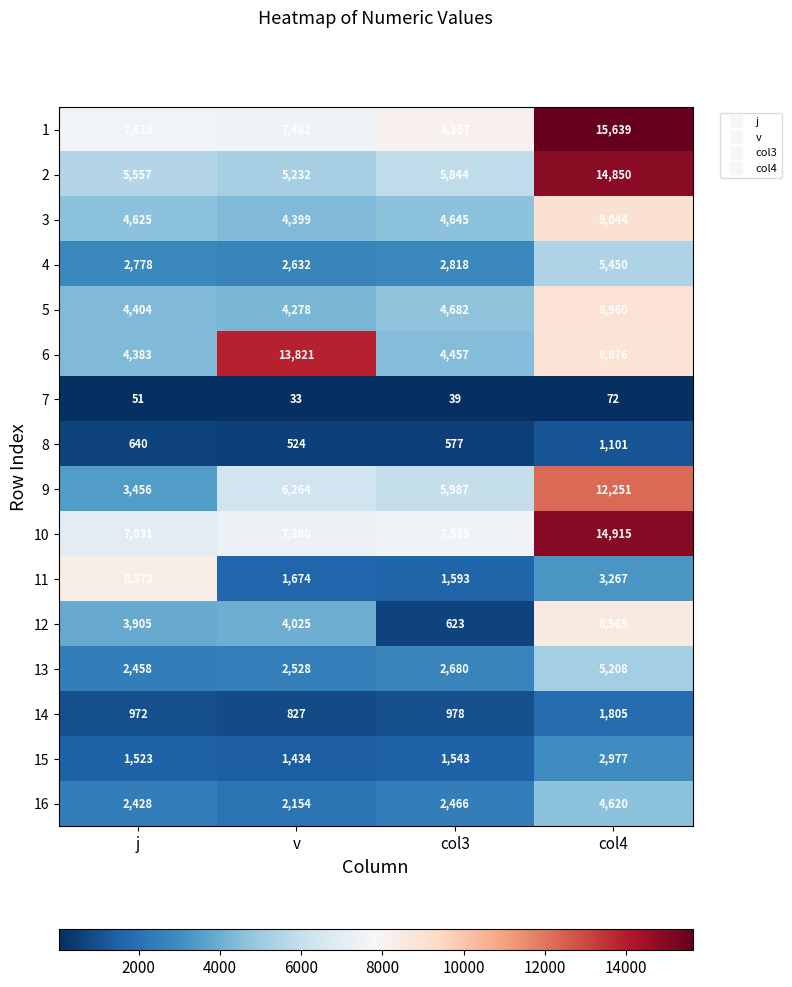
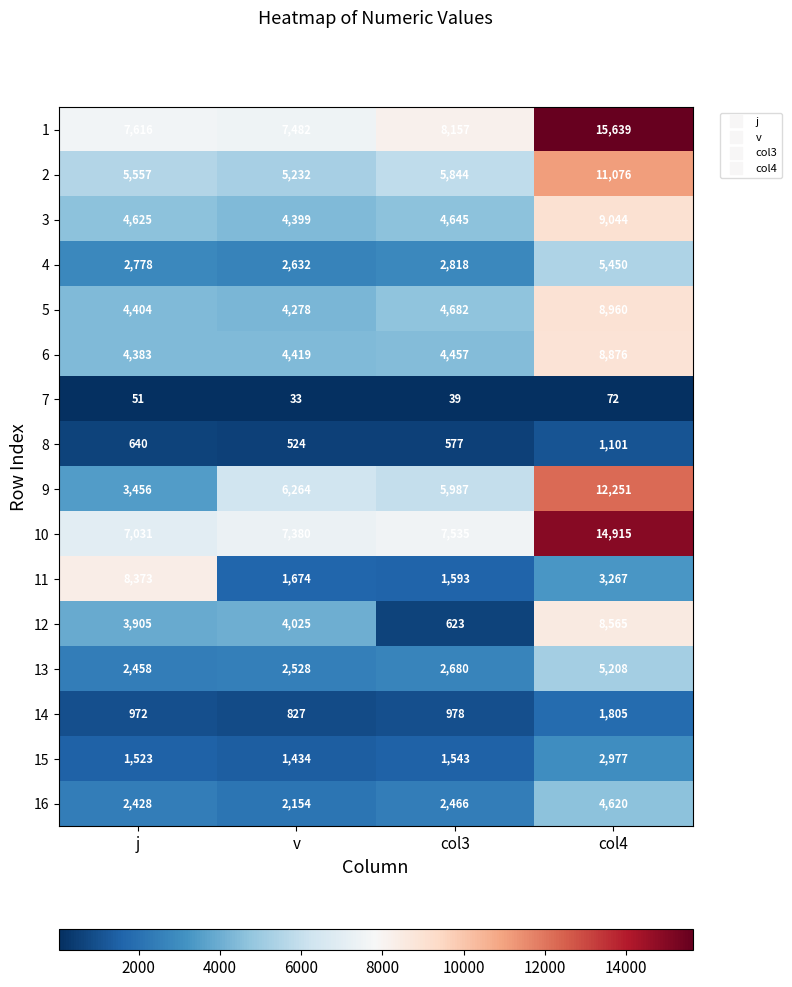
  {
    "1": {
      "col4": "15,639"
    },
    "2": {
      "j": "5,557",
      "v": "5,232",
      "col3": "5,844",
-     "col4": "14,850"
+     "col4": "11,076"
    },
    "3": {
      "j": "4,625",
      "v": "4,399",
      "col3": "4,645"
    },
    "4": {
      "j": "2,778",
      "v": "2,632",
      "col3": "2,818",
      "col4": "5,450"
    },
    "5": {
      "j": "4,404",
      "v": "4,278",
      "col3": "4,682"
    },
    "6": {
      "j": "4,383",
-     "v": "13,821",
+     "v": "4,419",
      "col3": "4,457"
    },
    "7": {
      "j": "51",
      "v": "33",
      "col3": "39",
      "col4": "72"
    },
    "8": {
      "j": "640",
      "v": "524",
      "col3": "577",
      "col4": "1,101"
    },
    "9": {
      "j": "3,456",
      "col3": "5,987",
      "col4": "12,251"
    },
    "10": {
      "col4": "14,915"
    },
    "11": {
      "v": "1,674",
      "col3": "1,593",
      "col4": "3,267"
    },
    "12": {
      "j": "3,905",
      "v": "4,025",
      "col3": "623"
    },
    "13": {
      "j": "2,458",
      "v": "2,528",
      "col3": "2,680",
      "col4": "5,208"
    },
    "14": {
      "j": "972",
      "v": "827",
      "col3": "978",
      "col4": "1,805"
    },
    "15": {
      "j": "1,523",
      "v": "1,434",
      "col3": "1,543",
      "col4": "2,977"
    },
    "16": {
      "j": "2,428",
      "v": "2,154",
      "col3": "2,466",
      "col4": "4,620"
    }
  }
